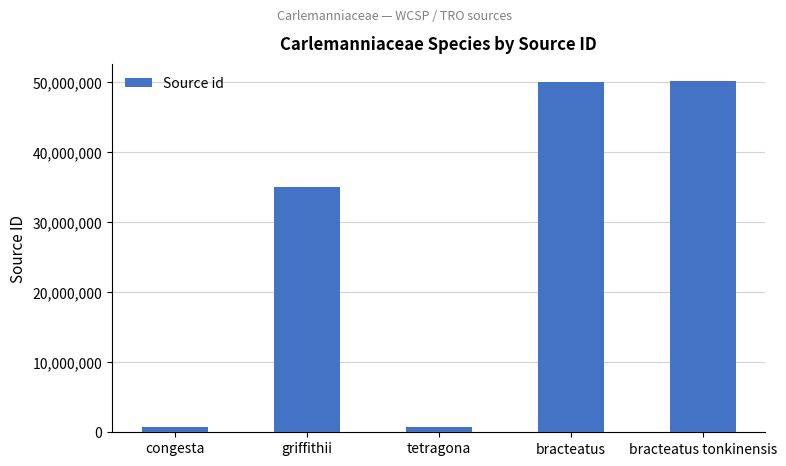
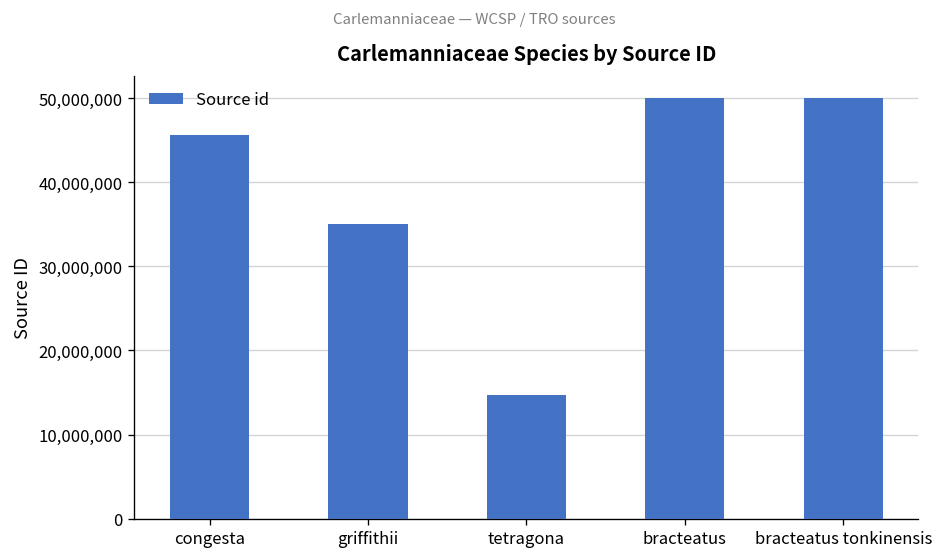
  {
-   "congesta": "1,000,000",
+   "congesta": "46,000,000",
    "griffithii": "35,000,000",
-   "tetragona": "1,000,000",
+   "tetragona": "15,000,000",
    "bracteatus": "50,000,000",
    "bracteatus tonkinensis": "50,000,000"
  }
